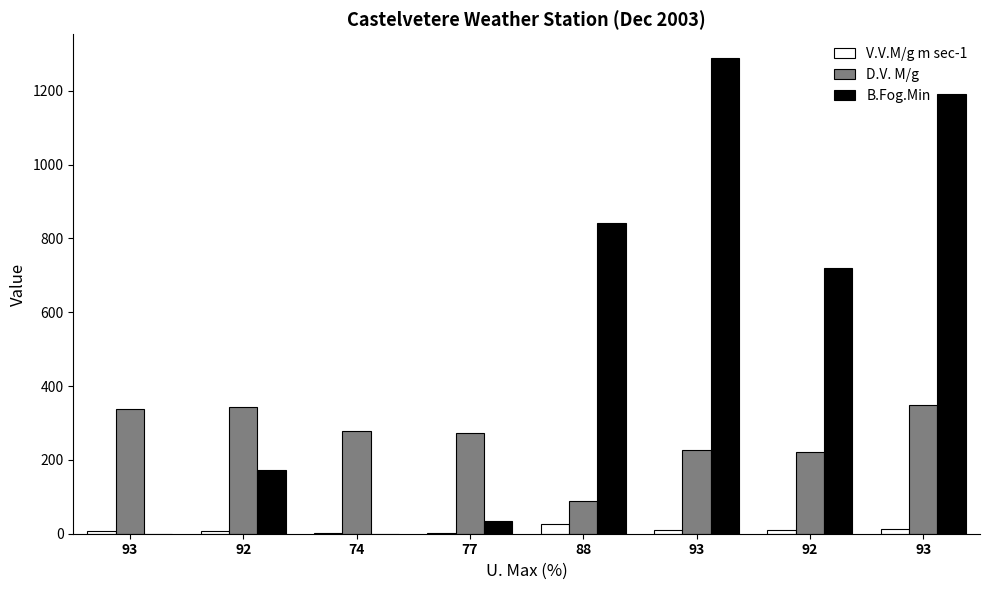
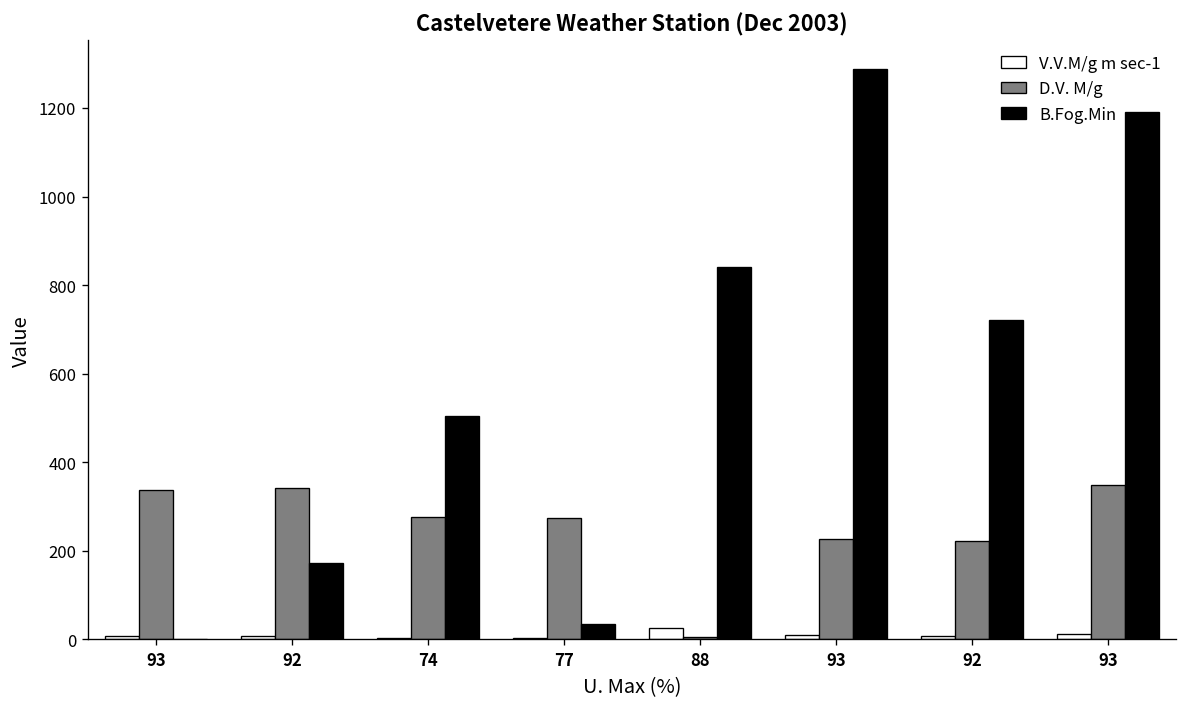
  {
    "V.V.M/g m sec-1": {
      "88": 30
    },
    "D.V. M/g": {
      "74": 280,
      "77": 270,
-     "88": 90
+     "88": 10
    },
    "B.Fog.Min": {
-     "74": 0,
+     "74": 500,
      "77": 30,
      "88": 840
    }
  }
